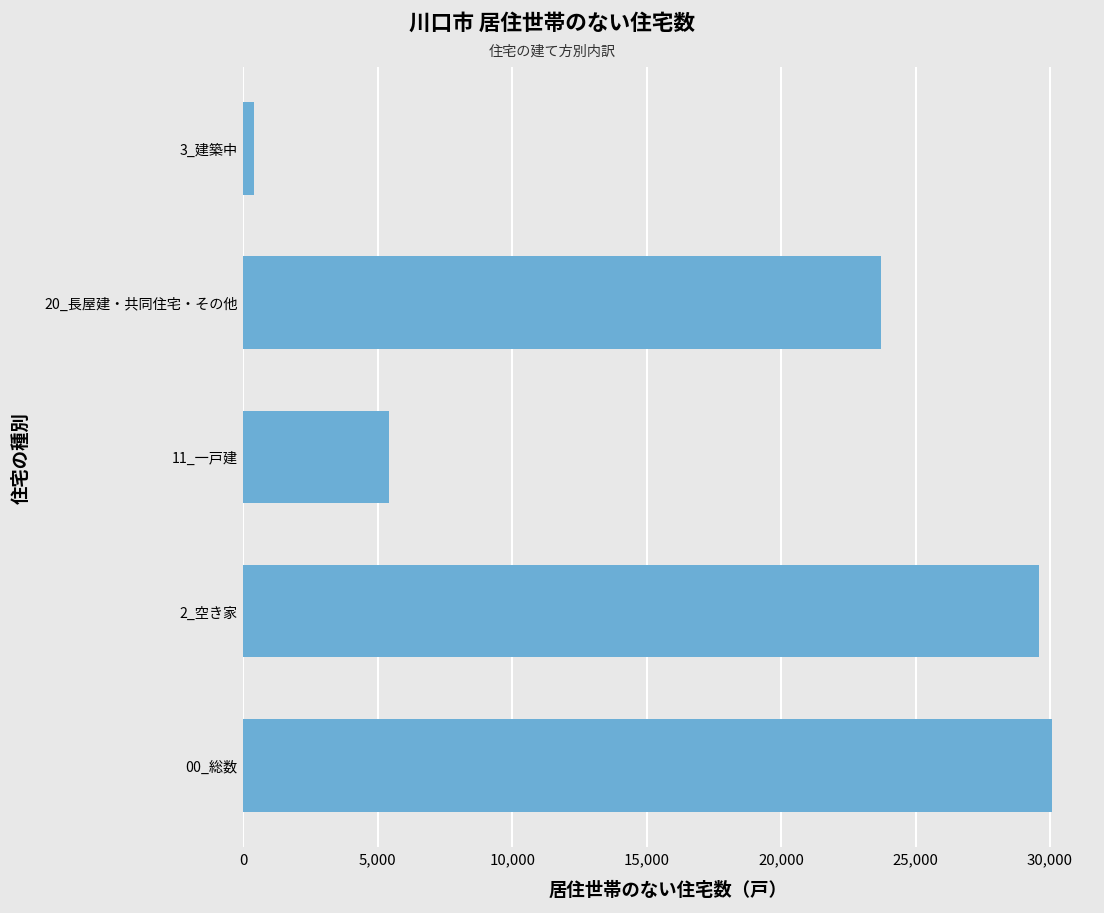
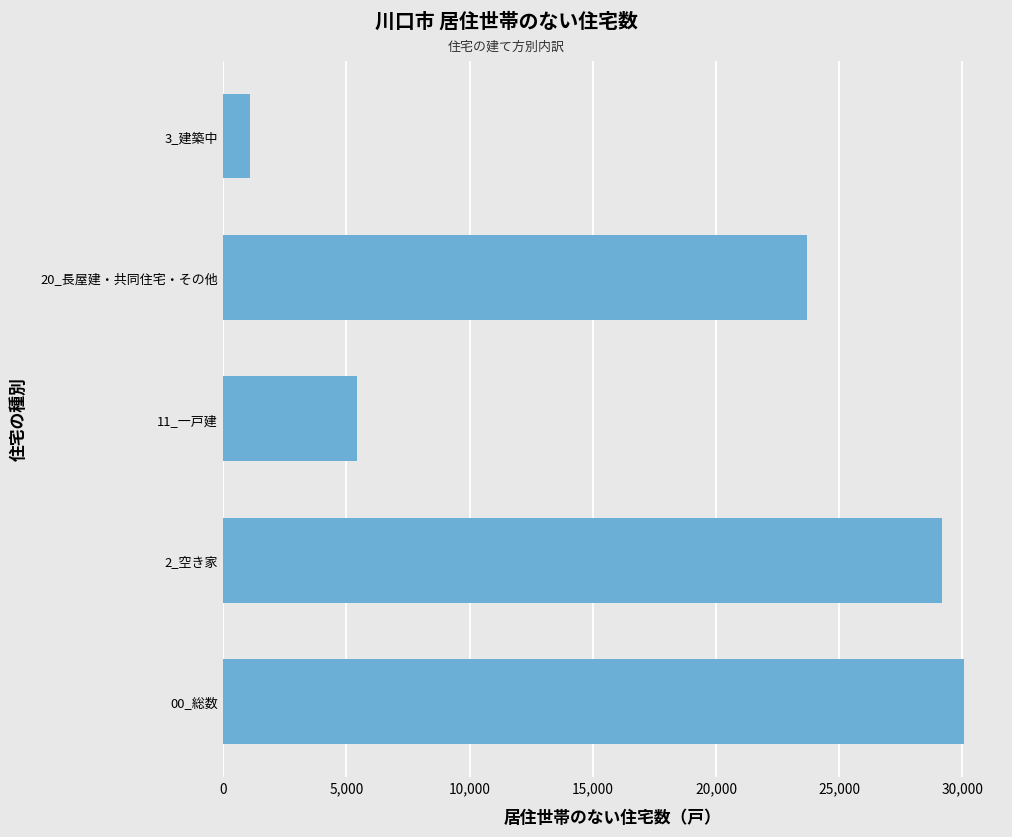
  {
-   "3_建築中": "400",
+   "3_建築中": "1,100",
    "20_長屋建・共同住宅・その他": "23,700",
    "11_一戸建": "5,400",
-   "2_空き家": "29,600",
+   "2_空き家": "29,200",
    "00_総数": "30,100"
  }
